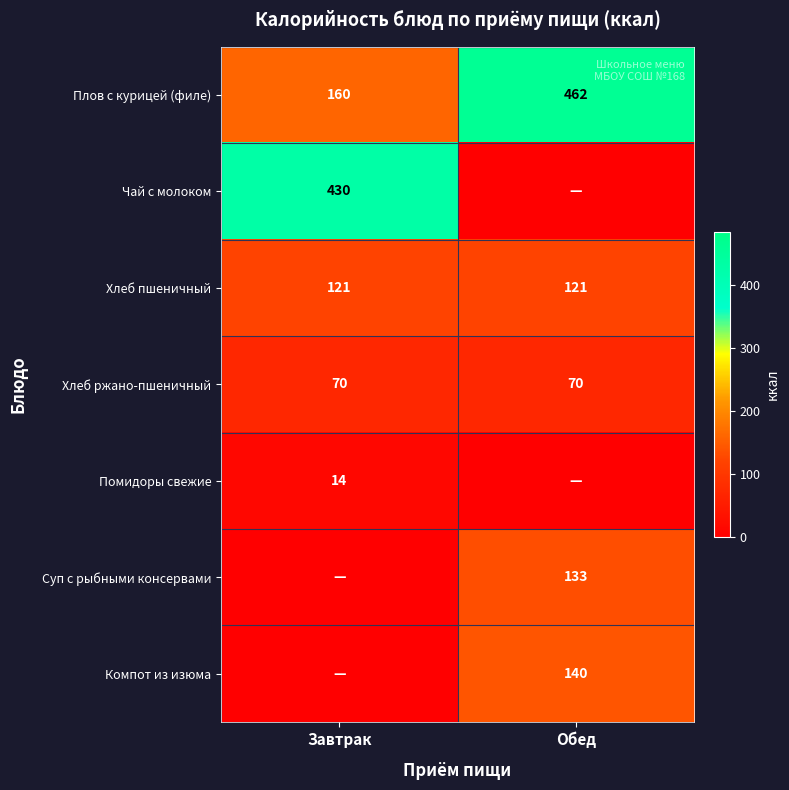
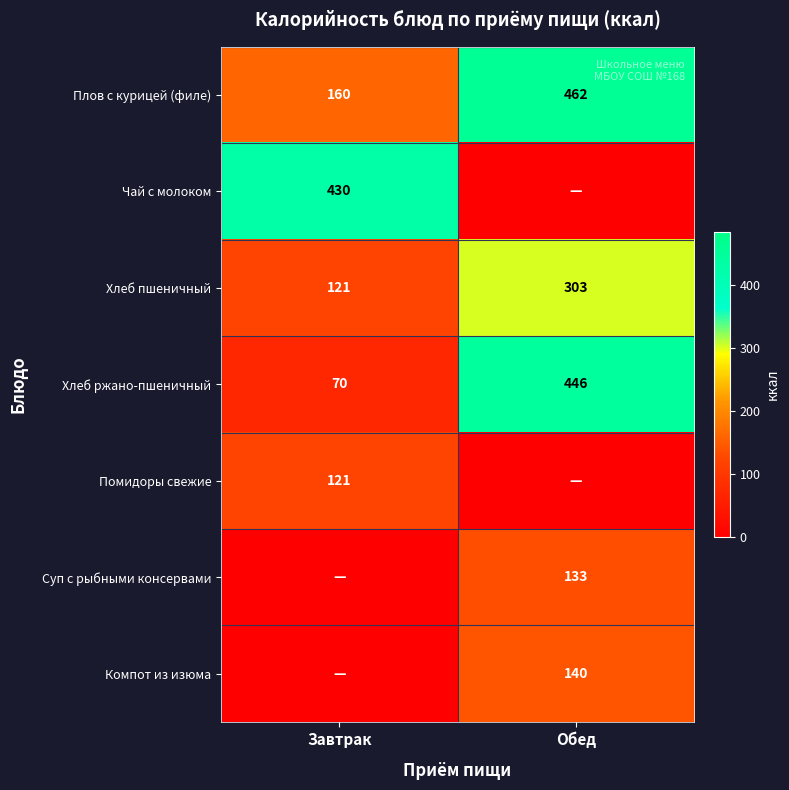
  {
    "Плов с курицей (филе)": {
      "Завтрак": 160
    },
    "Чай с молоком": {
      "Завтрак": 430
    },
    "Хлеб пшеничный": {
      "Завтрак": 121,
-     "Обед": 121
+     "Обед": 303
    },
    "Хлеб ржано-пшеничный": {
      "Завтрак": 70,
-     "Обед": 70
+     "Обед": 446
    },
    "Помидоры свежие": {
-     "Завтрак": 14
+     "Завтрак": 121
    },
    "Суп с рыбными консервами": {
      "Обед": 133
    },
    "Компот из изюма": {
      "Обед": 140
    }
  }
